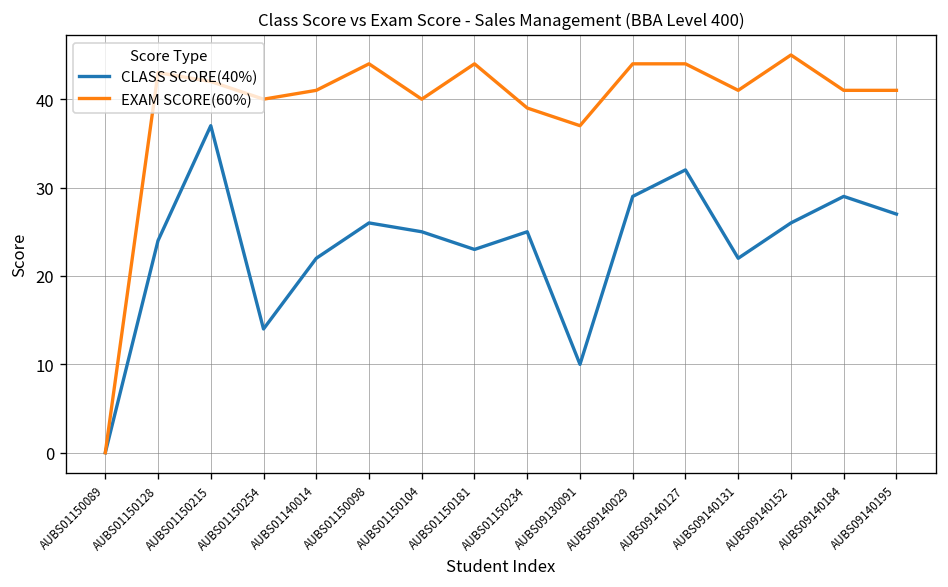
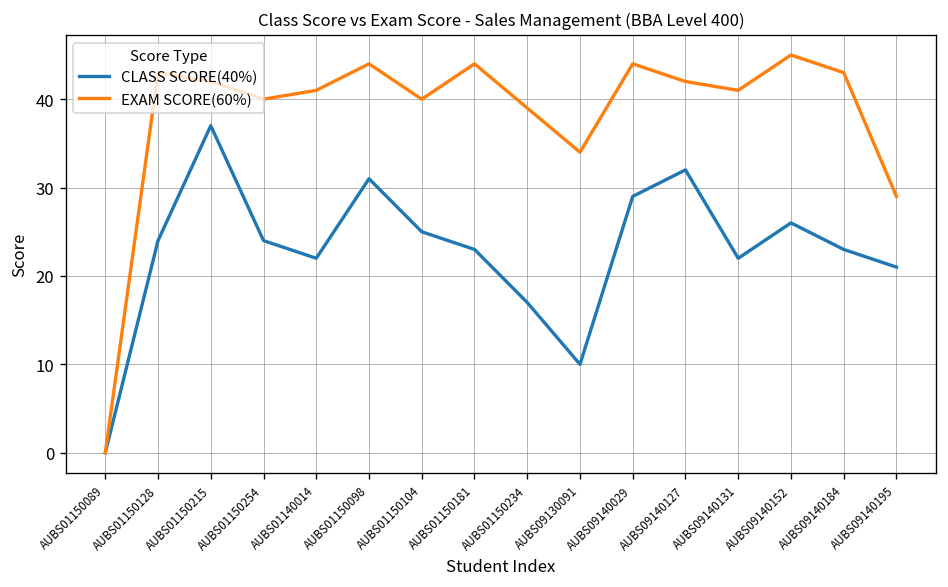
  {
    "CLASS SCORE(40%)": {
      "AUBS01150128": 24,
      "AUBS01150215": 37,
-     "AUBS01150254": 14,
+     "AUBS01150254": 24,
      "AUBS01140014": 22,
-     "AUBS01150098": 26,
+     "AUBS01150098": 31,
      "AUBS01150104": 25,
      "AUBS01150181": 23,
-     "AUBS01150234": 25,
+     "AUBS01150234": 17,
      "AUBS09130091": 10,
      "AUBS09140029": 29,
      "AUBS09140127": 32,
      "AUBS09140131": 22,
      "AUBS09140152": 26,
-     "AUBS09140184": 29,
-     "AUBS09140195": 27
+     "AUBS09140184": 23,
+     "AUBS09140195": 21
    },
    "EXAM SCORE(60%)": {
      "AUBS01140014": 41,
      "AUBS01150098": 44,
      "AUBS01150104": 40,
      "AUBS01150181": 44,
      "AUBS01150234": 39,
-     "AUBS09130091": 37,
+     "AUBS09130091": 34,
      "AUBS09140029": 44,
-     "AUBS09140127": 44,
+     "AUBS09140127": 42,
      "AUBS09140131": 41,
      "AUBS09140152": 45,
-     "AUBS09140184": 41,
-     "AUBS09140195": 41
+     "AUBS09140184": 43,
+     "AUBS09140195": 29
    }
  }
